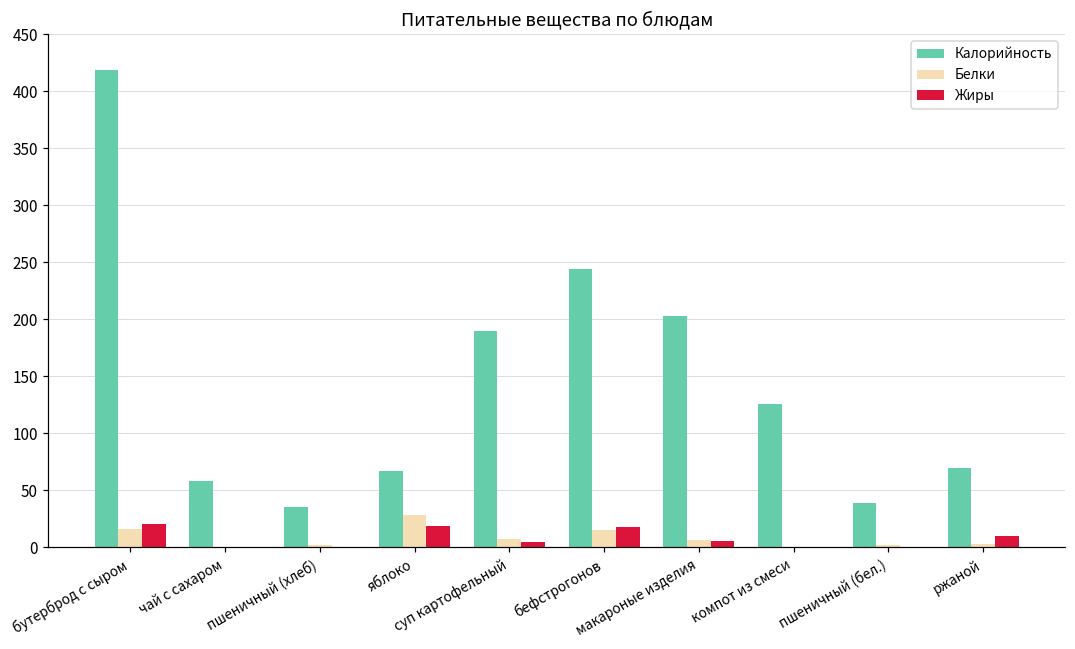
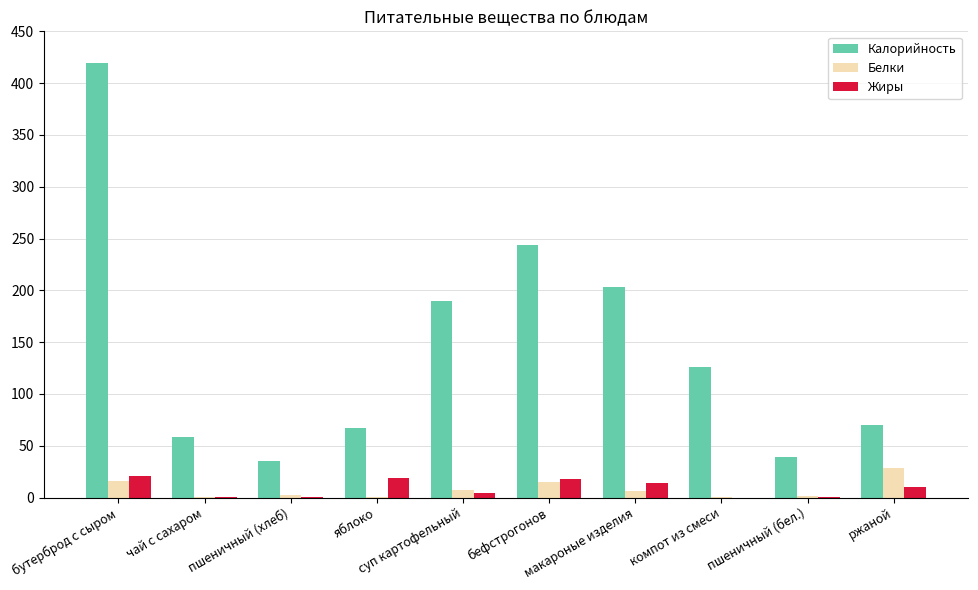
  {
    "Калорийность": {
      "бутерброд с сыром": 419,
      "чай с сахаром": 58,
      "пшеничный (хлеб)": 35,
      "яблоко": 67,
      "суп картофельный": 190,
      "бефстрогонов": 244,
      "макароные изделия": 203,
      "компот из смеси": 126,
      "пшеничный (бел.)": 39,
      "ржаной": 70
    },
    "Белки": {
      "бутерброд с сыром": 16,
-     "яблоко": 28,
+     "яблоко": 1,
      "суп картофельный": 7,
      "бефстрогонов": 15,
      "макароные изделия": 7,
-     "ржаной": 3
+     "ржаной": 28
    },
    "Жиры": {
      "бутерброд с сыром": 20,
      "яблоко": 19,
      "суп картофельный": 4,
      "бефстрогонов": 18,
-     "макароные изделия": 5,
+     "макароные изделия": 14,
      "компот из смеси": 0,
      "ржаной": 10
    }
  }
